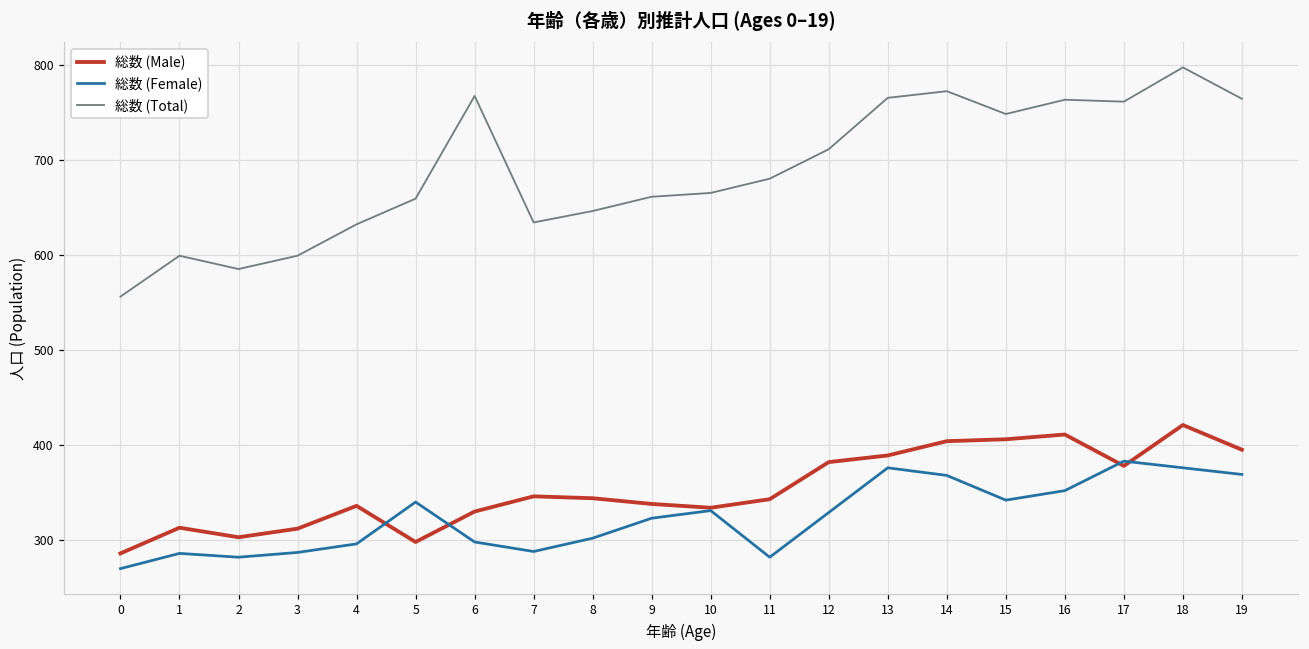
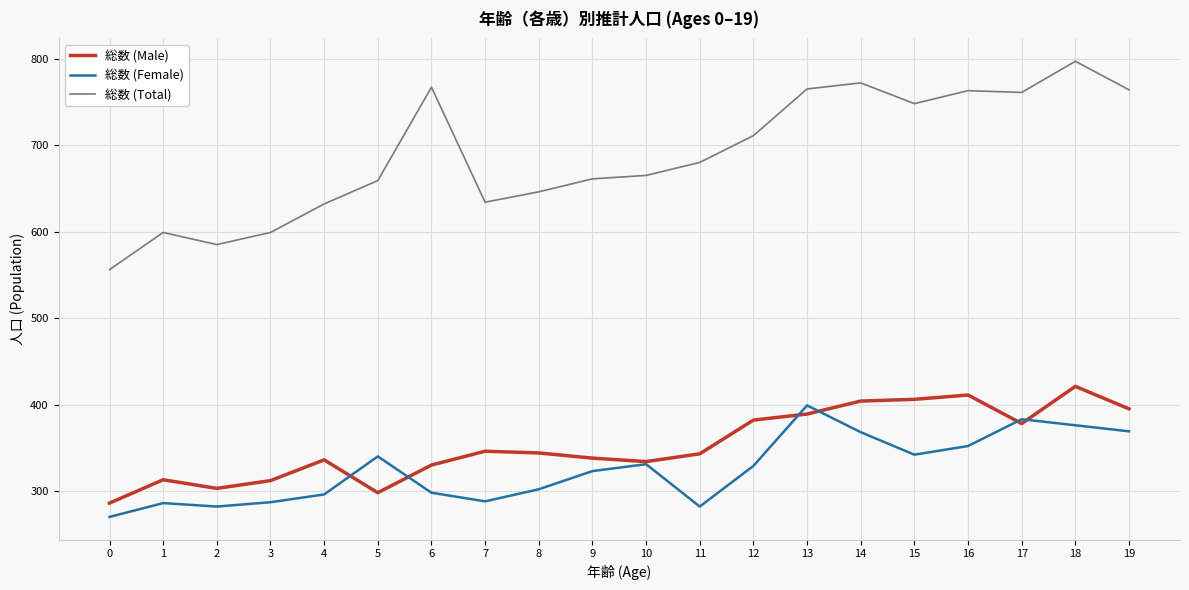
  {
    "総数 (Male)": {
      "0": 290,
      "1": 310,
      "2": 300,
      "3": 310,
      "4": 340,
      "5": 300,
      "6": 330,
      "7": 350,
      "8": 340,
      "9": 340,
      "10": 330,
      "11": 340,
      "12": 380,
      "13": 390,
      "14": 400,
      "15": 410,
      "16": 410,
      "17": 380,
      "18": 420,
      "19": 400
    },
    "総数 (Female)": {
      "0": 270,
      "1": 290,
      "2": 280,
      "3": 290,
      "4": 300,
      "5": 340,
      "6": 300,
      "7": 290,
      "8": 300,
      "9": 320,
      "10": 330,
      "11": 280,
      "12": 330,
-     "13": 380,
+     "13": 400,
      "14": 370,
      "15": 340,
      "16": 350,
      "17": 380,
      "18": 380,
      "19": 370
    },
    "総数 (Total)": {
      "0": 560,
      "1": 600,
      "2": 590,
      "3": 600,
      "4": 630,
      "5": 660,
      "6": 770,
      "7": 630,
      "8": 650,
      "9": 660,
      "10": 670,
      "11": 680,
      "12": 710,
      "13": 770,
      "14": 770,
      "15": 750,
      "16": 760,
      "17": 760,
      "18": 800,
      "19": 760
    }
  }
